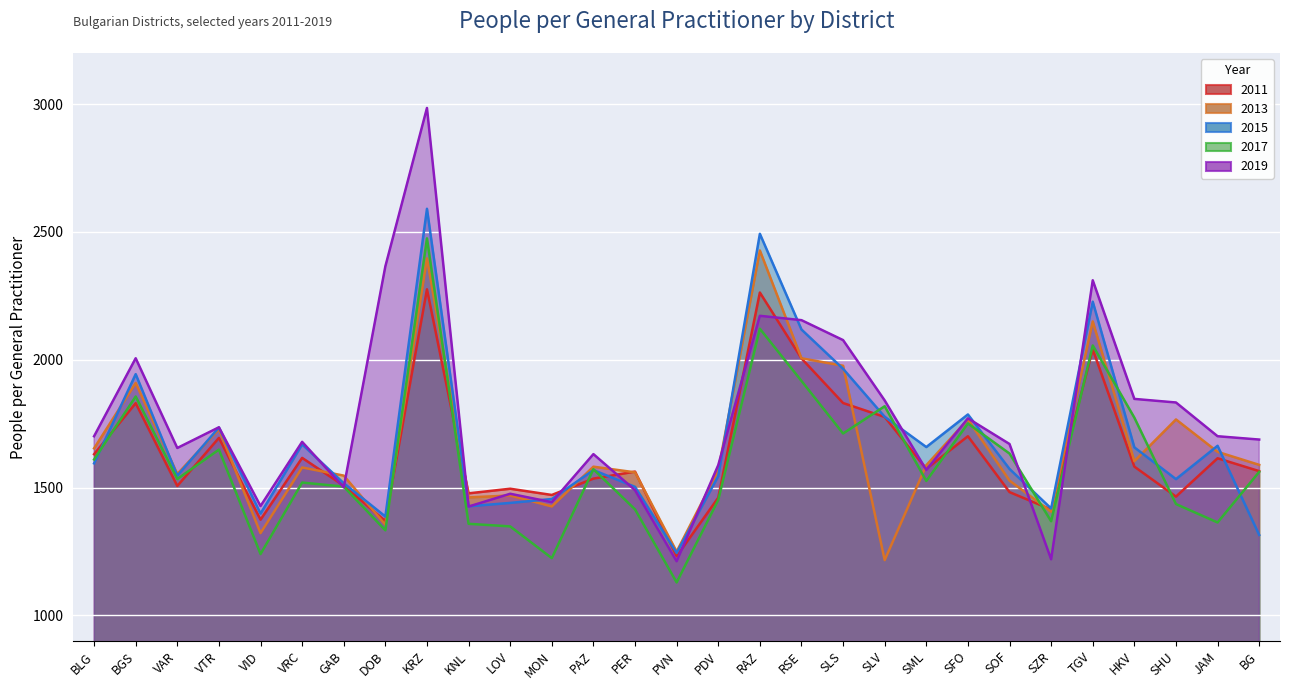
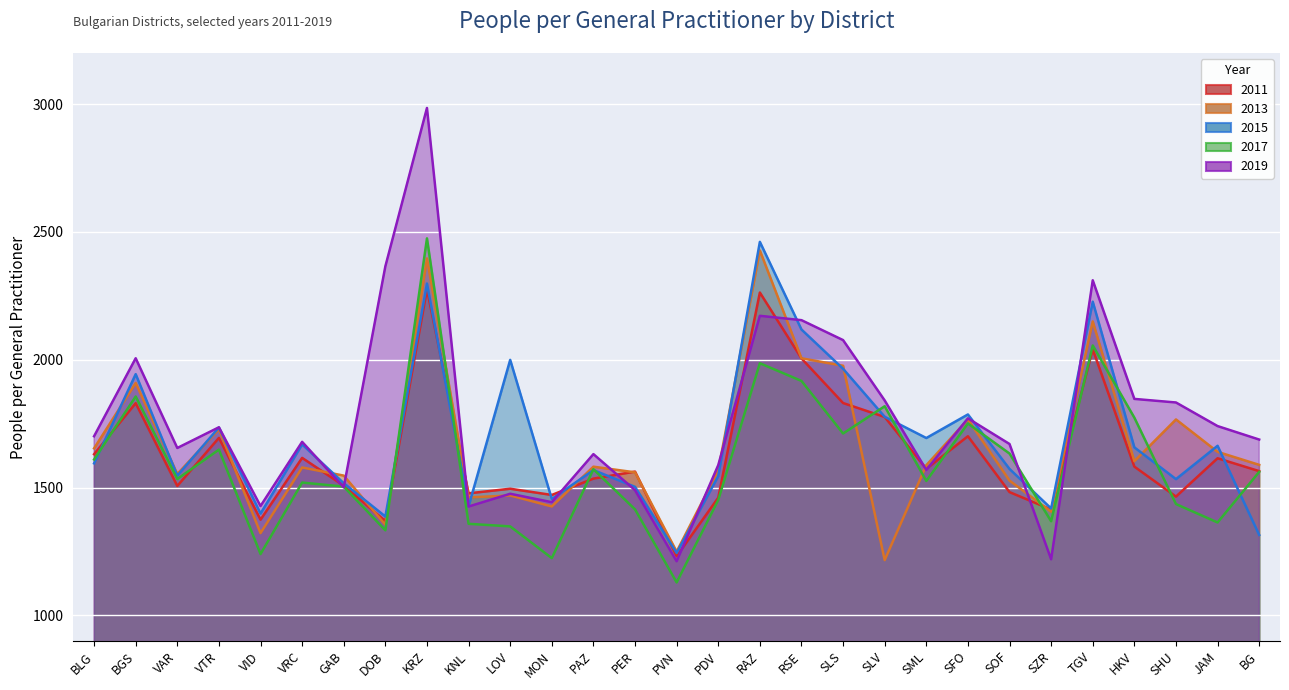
  {
    "2015": {
      "BLG": 1590,
      "BGS": 1940,
      "VID": 1400,
      "DOB": 1390,
-     "KRZ": 2590,
-     "LOV": 1440,
+     "KRZ": 2300,
+     "LOV": 2000,
      "MON": 1460,
      "PER": 1500,
      "PDV": 1550,
-     "RAZ": 2490,
+     "RAZ": 2460,
      "RSE": 2120,
      "SLS": 1960,
-     "SML": 1660,
+     "SML": 1690,
      "SFO": 1790,
      "SOF": 1570,
      "TGV": 2230,
      "HKV": 1660,
      "SHU": 1530,
      "JAM": 1660,
      "BG": 1310
    },
    "2017": {
      "BLG": 1610,
      "BGS": 1860,
      "VAR": 1530,
      "VTR": 1650,
      "VID": 1240,
      "VRC": 1520,
      "DOB": 1330,
      "KRZ": 2480,
      "KNL": 1360,
      "LOV": 1350,
      "MON": 1220,
      "PER": 1410,
      "PVN": 1130,
-     "RAZ": 2120,
+     "RAZ": 1990,
      "RSE": 1920,
      "SLS": 1710,
      "SLV": 1820,
      "SML": 1530,
      "SFO": 1750,
      "SOF": 1630,
      "SZR": 1370,
      "TGV": 2060,
      "HKV": 1770,
      "SHU": 1440,
      "JAM": 1360
    },
    "2019": {
      "BLG": 1700,
      "BGS": 2010,
      "VAR": 1660,
      "VID": 1430,
      "DOB": 2370,
      "KRZ": 2990,
      "MON": 1440,
      "PAZ": 1630,
      "PER": 1490,
      "PVN": 1210,
      "PDV": 1590,
      "RAZ": 2170,
      "RSE": 2160,
      "SLS": 2080,
      "SLV": 1840,
      "SOF": 1670,
      "SZR": 1220,
      "TGV": 2310,
      "HKV": 1850,
      "SHU": 1830,
-     "JAM": 1700,
+     "JAM": 1740,
      "BG": 1690
    }
  }
